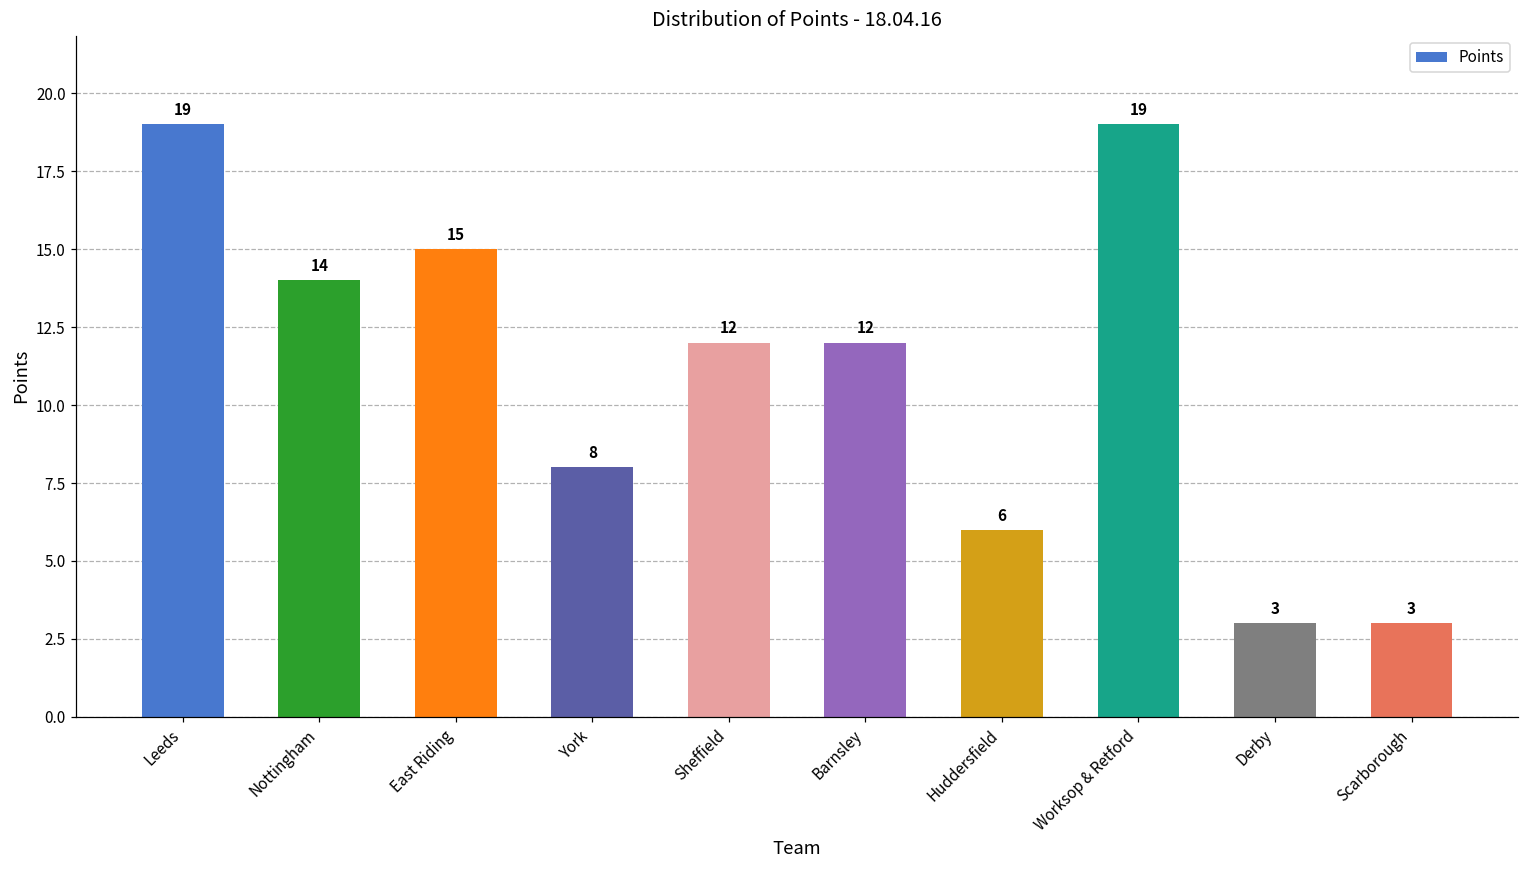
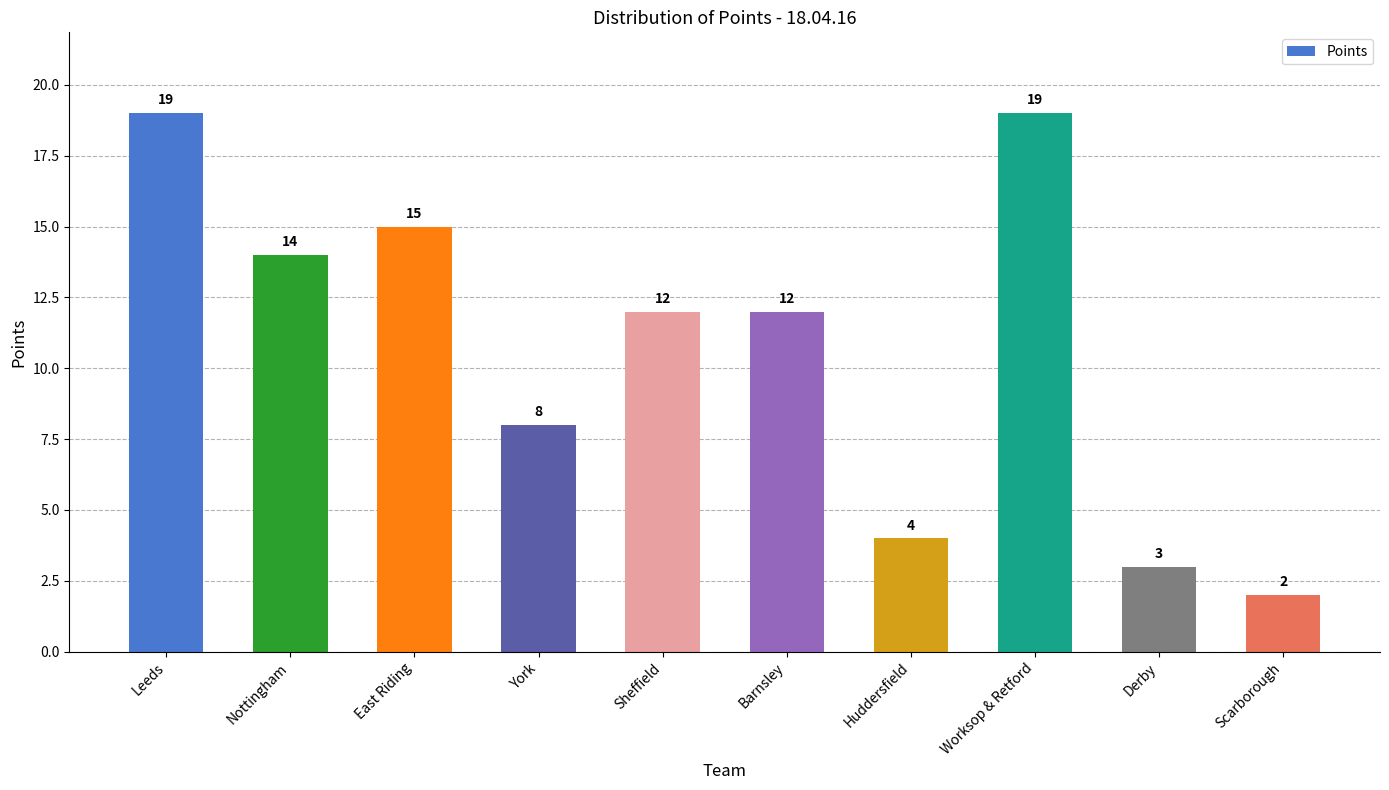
  {
    "Leeds": 19,
    "Nottingham": 14,
    "East Riding": 15,
    "York": 8,
    "Sheffield": 12,
    "Barnsley": 12,
-   "Huddersfield": 6,
+   "Huddersfield": 4,
    "Worksop & Retford": 19,
    "Derby": 3,
-   "Scarborough": 3
+   "Scarborough": 2
  }
